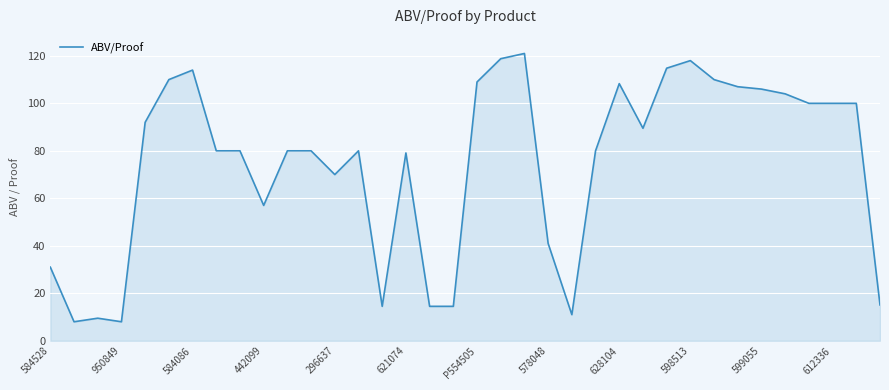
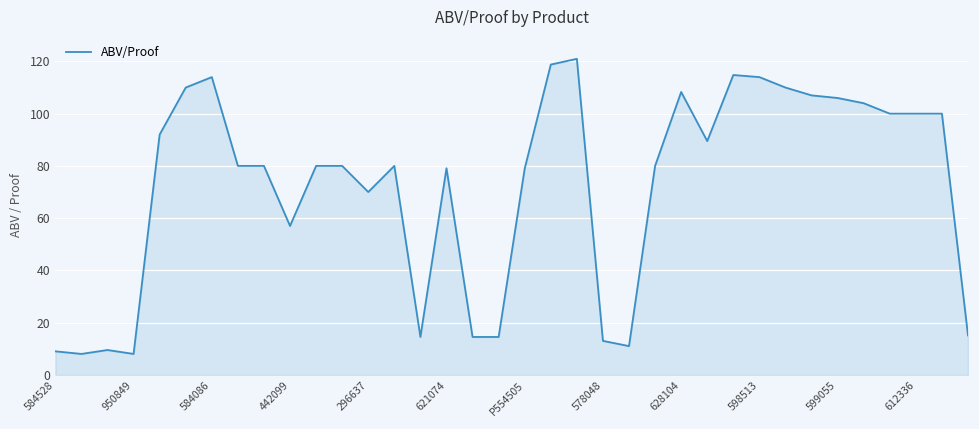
  {
-   "584528": 31,
+   "584528": 9,
    "950849": 8,
    "584086": 114,
    "442099": 57,
    "296637": 70,
    "621074": 79,
-   "P554505": 109,
-   "578048": 41,
+   "P554505": 79,
+   "578048": 13,
    "628104": 108,
-   "598513": 118,
+   "598513": 114,
    "599055": 106,
    "612336": 100
  }
